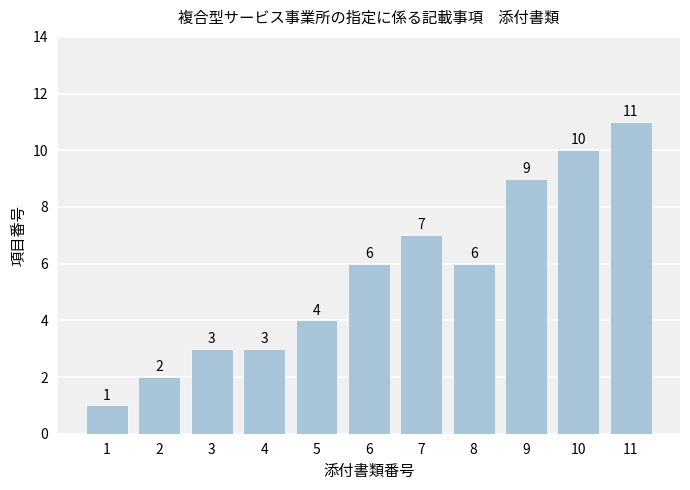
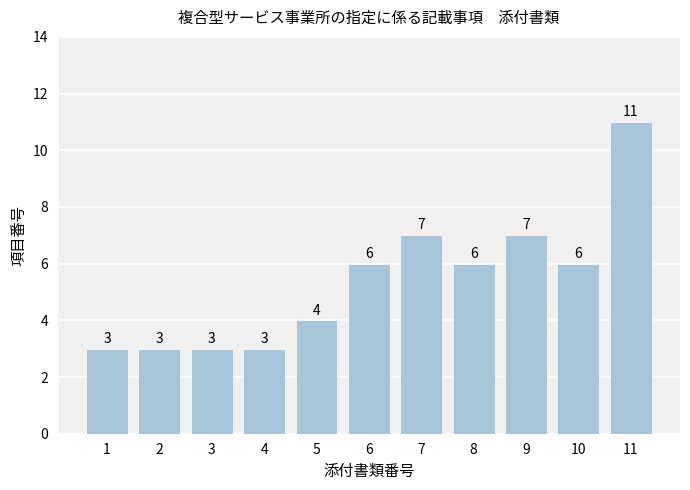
  {
-   "1": 1,
-   "2": 2,
+   "1": 3,
+   "2": 3,
    "3": 3,
    "4": 3,
    "5": 4,
    "6": 6,
    "7": 7,
    "8": 6,
-   "9": 9,
-   "10": 10,
+   "9": 7,
+   "10": 6,
    "11": 11
  }
